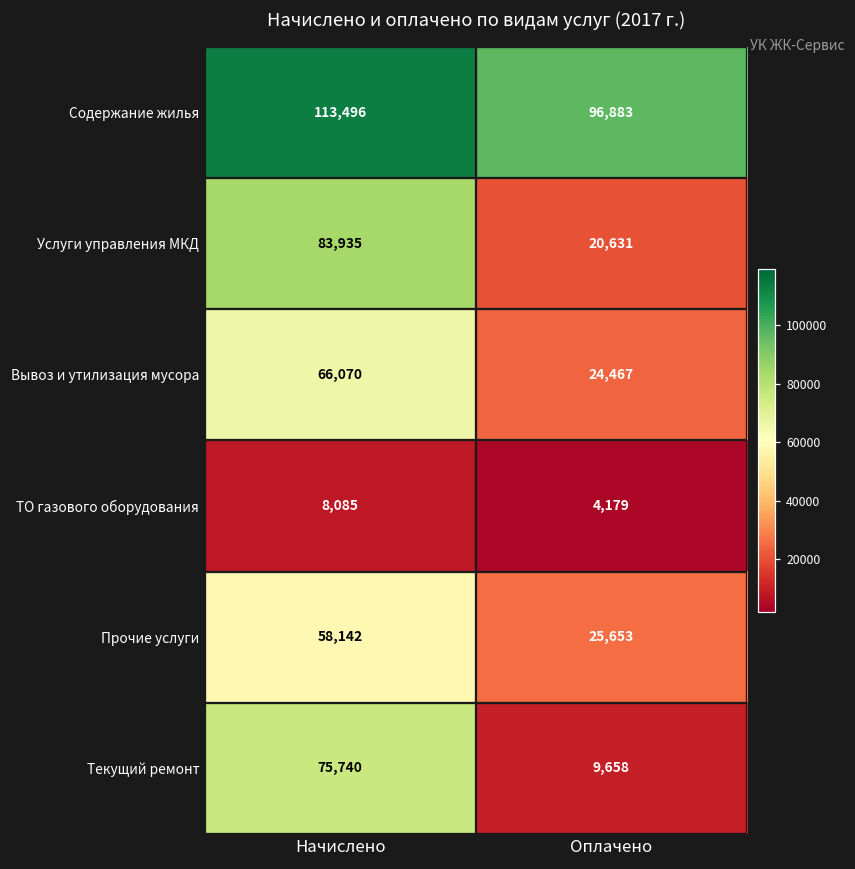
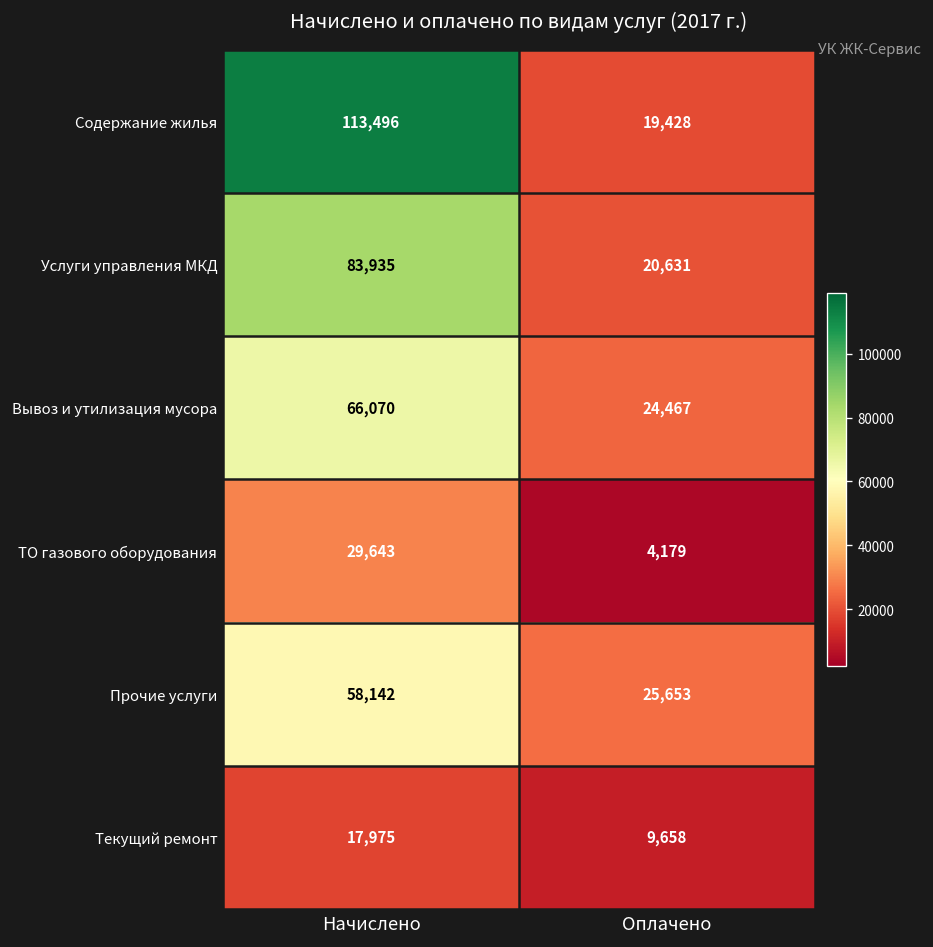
  {
    "Содержание жилья": {
      "Начислено": "113,496",
-     "Оплачено": "96,883"
+     "Оплачено": "19,428"
    },
    "Услуги управления МКД": {
      "Начислено": "83,935",
      "Оплачено": "20,631"
    },
    "Вывоз и утилизация мусора": {
      "Начислено": "66,070",
      "Оплачено": "24,467"
    },
    "ТО газового оборудования": {
-     "Начислено": "8,085",
+     "Начислено": "29,643",
      "Оплачено": "4,179"
    },
    "Прочие услуги": {
      "Начислено": "58,142",
      "Оплачено": "25,653"
    },
    "Текущий ремонт": {
-     "Начислено": "75,740",
+     "Начислено": "17,975",
      "Оплачено": "9,658"
    }
  }
